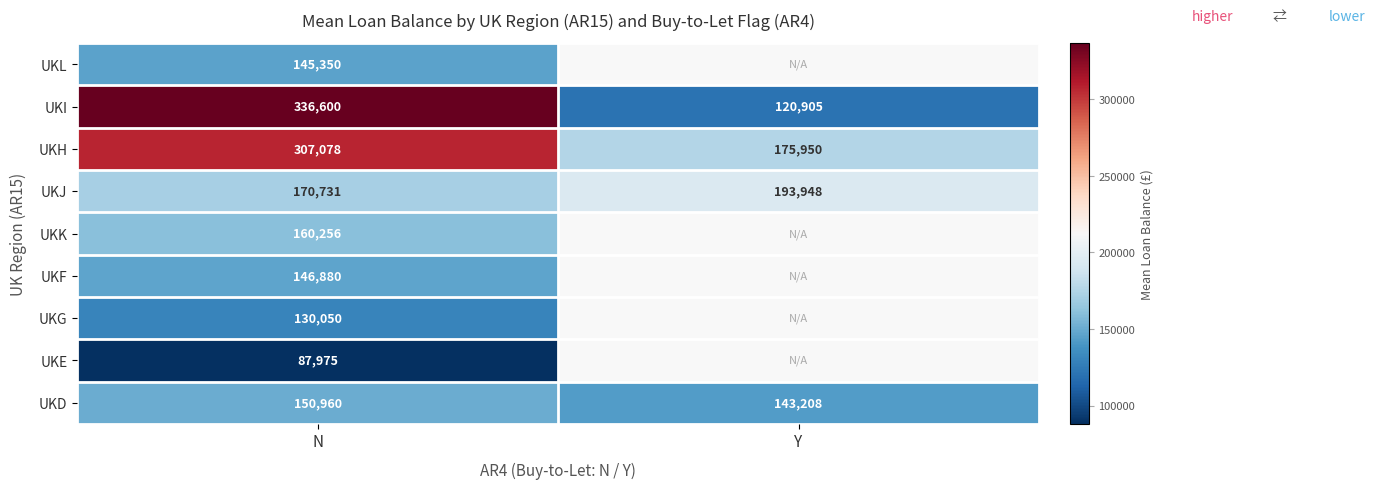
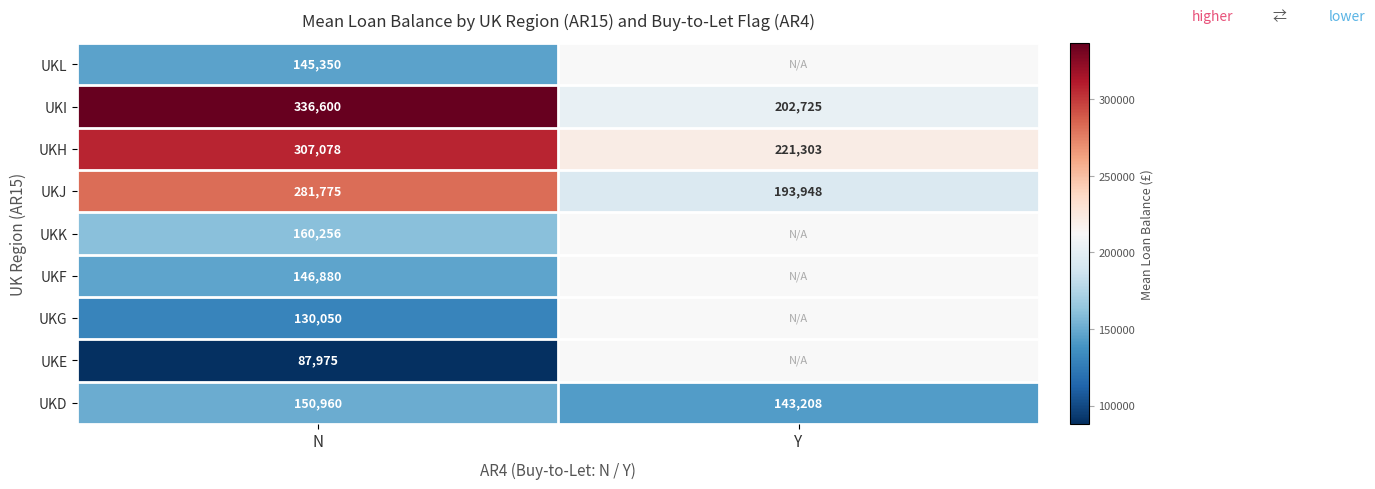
  {
    "UKL": {
      "N": "145,350"
    },
    "UKI": {
      "N": "336,600",
-     "Y": "120,905"
+     "Y": "202,725"
    },
    "UKH": {
      "N": "307,078",
-     "Y": "175,950"
+     "Y": "221,303"
    },
    "UKJ": {
-     "N": "170,731",
+     "N": "281,775",
      "Y": "193,948"
    },
    "UKK": {
      "N": "160,256"
    },
    "UKF": {
      "N": "146,880"
    },
    "UKG": {
      "N": "130,050"
    },
    "UKE": {
      "N": "87,975"
    },
    "UKD": {
      "N": "150,960",
      "Y": "143,208"
    }
  }
